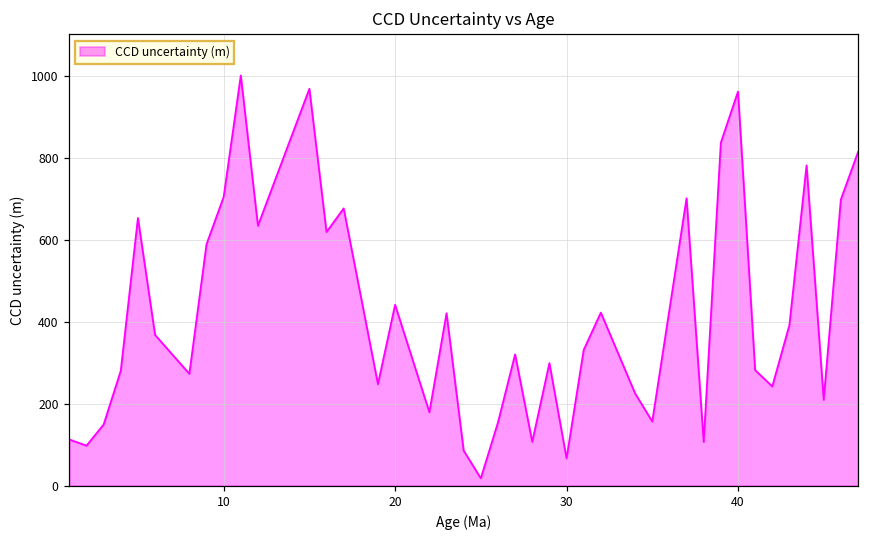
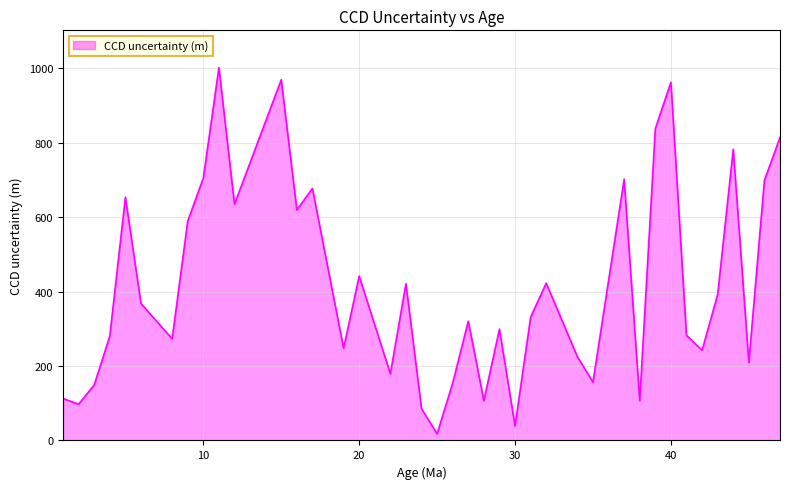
  {
    "10": 700,
    "20": 440,
-   "30": 70,
+   "30": 40,
    "40": 960
  }
